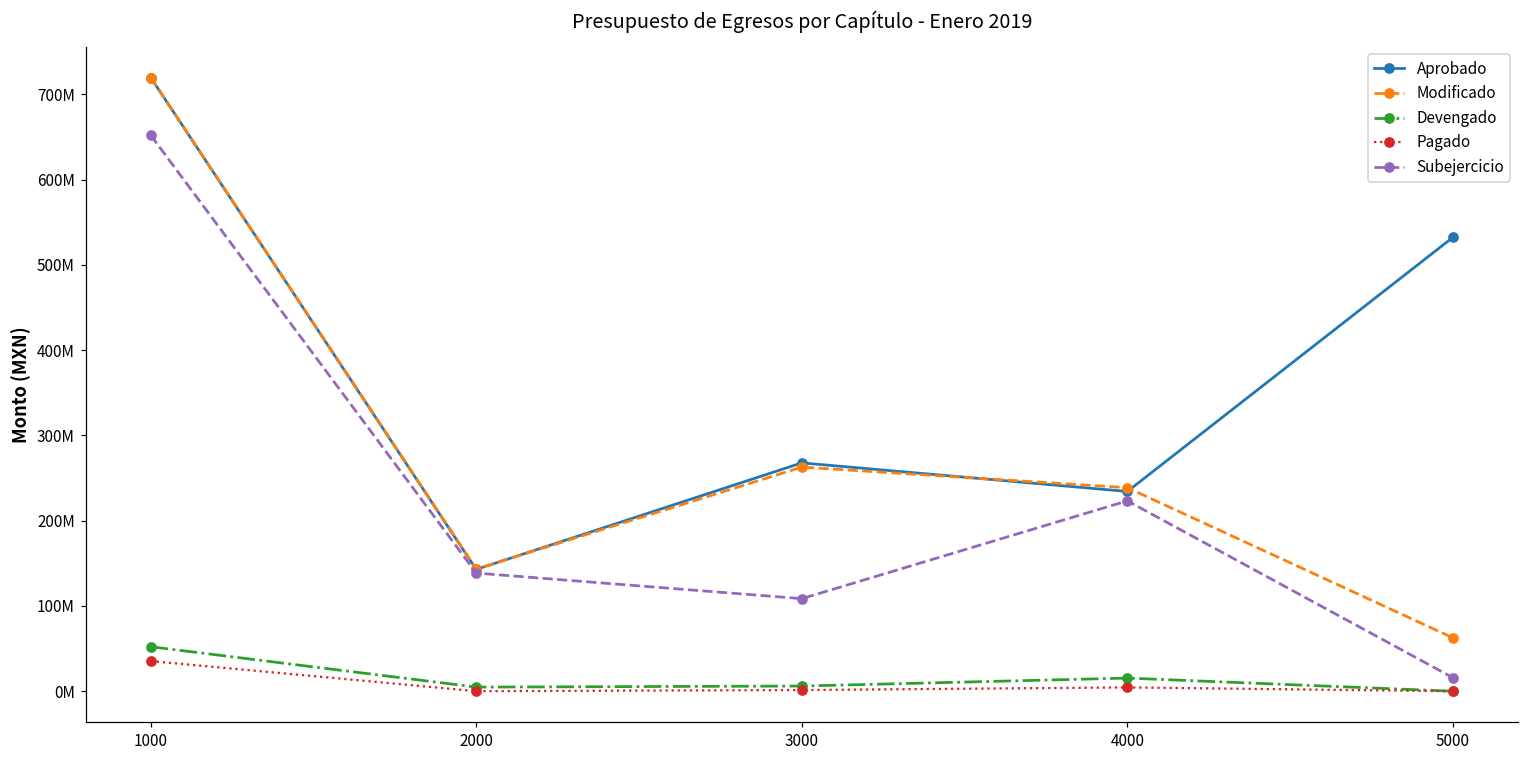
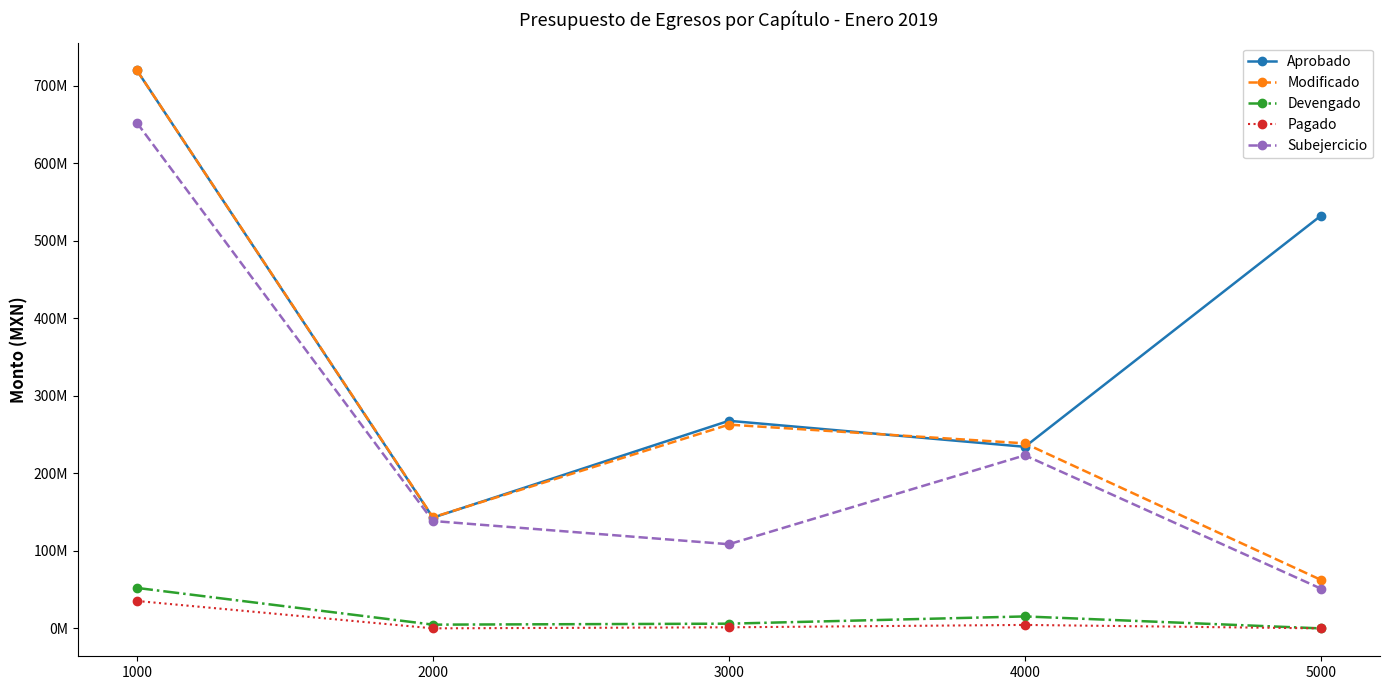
  {
    "Aprobado": {
      "3000": 270000000,
      "4000": 230000000,
      "5000": 530000000
    },
    "Modificado": {
      "3000": 260000000,
      "4000": 240000000,
      "5000": 60000000
    },
    "Devengado": {
      "1000": 50000000,
      "2000": 0,
      "3000": 10000000,
      "4000": 20000000
    },
    "Pagado": {
      "1000": 40000000,
      "2000": 0,
      "3000": 0,
      "4000": 0
    },
    "Subejercicio": {
      "1000": 650000000,
      "2000": 140000000,
      "3000": 110000000,
      "4000": 220000000,
-     "5000": 20000000
+     "5000": 50000000
    }
  }
